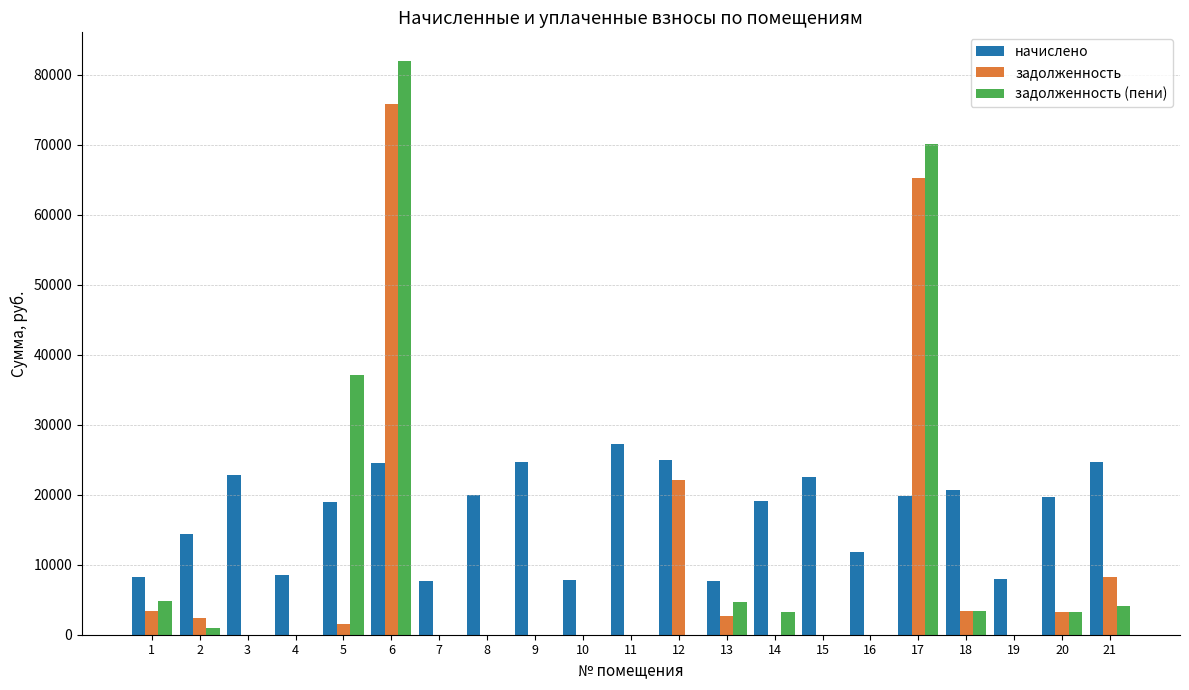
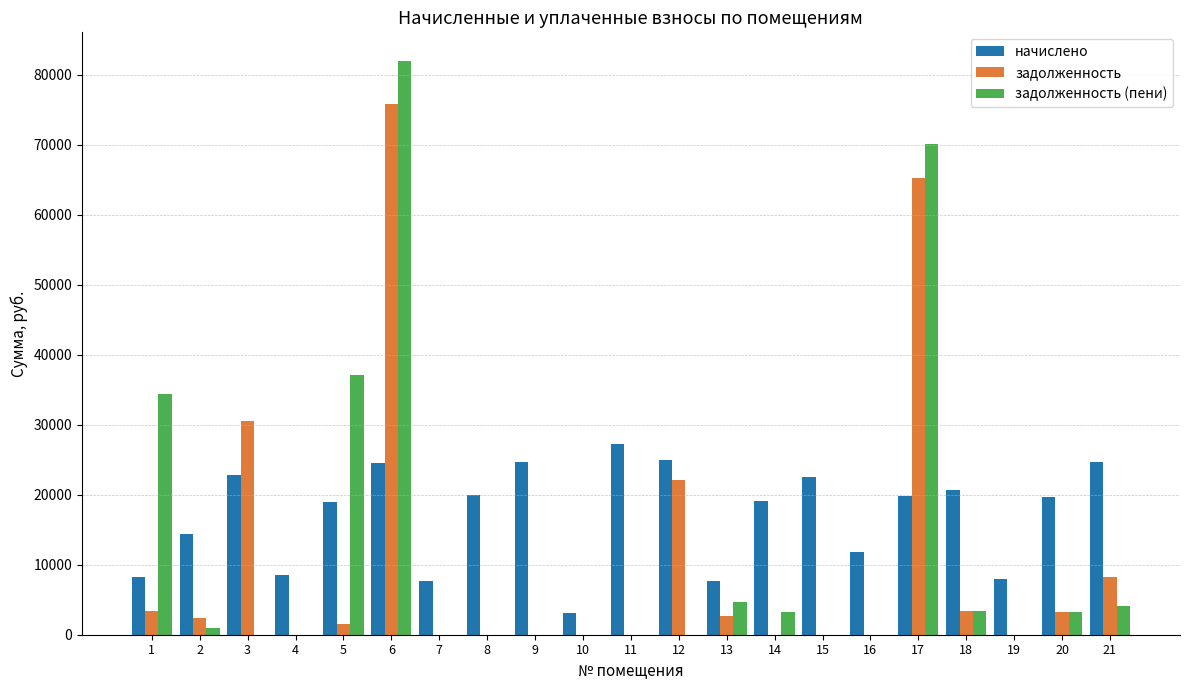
  {
    "начислено": {
      "1": 8000,
      "2": 14000,
      "3": 23000,
      "4": 9000,
      "5": 19000,
      "6": 25000,
      "7": 8000,
      "8": 20000,
      "9": 25000,
-     "10": 8000,
+     "10": 3000,
      "11": 27000,
      "12": 25000,
      "13": 8000,
      "14": 19000,
      "15": 22000,
      "16": 12000,
      "17": 20000,
      "18": 21000,
      "19": 8000,
      "20": 20000,
      "21": 25000
    },
    "задолженность": {
      "1": 3000,
      "2": 2000,
-     "3": 0,
+     "3": 31000,
      "4": 0,
      "5": 2000,
      "6": 76000,
      "7": 0,
      "8": 0,
      "9": 0,
      "10": 0,
      "11": 0,
      "12": 22000,
      "13": 3000,
      "15": 0,
      "16": 0,
      "17": 65000,
      "18": 3000,
      "19": 0,
      "20": 3000,
      "21": 8000
    },
    "задолженность (пени)": {
-     "1": 5000,
+     "1": 34000,
      "2": 1000,
      "3": 0,
      "4": 0,
      "5": 37000,
      "6": 82000,
      "7": 0,
      "8": 0,
      "9": 0,
      "10": 0,
      "11": 0,
      "12": 0,
      "13": 5000,
      "14": 3000,
      "15": 0,
      "16": 0,
      "17": 70000,
      "18": 3000,
      "19": 0,
      "20": 3000,
      "21": 4000
    }
  }
